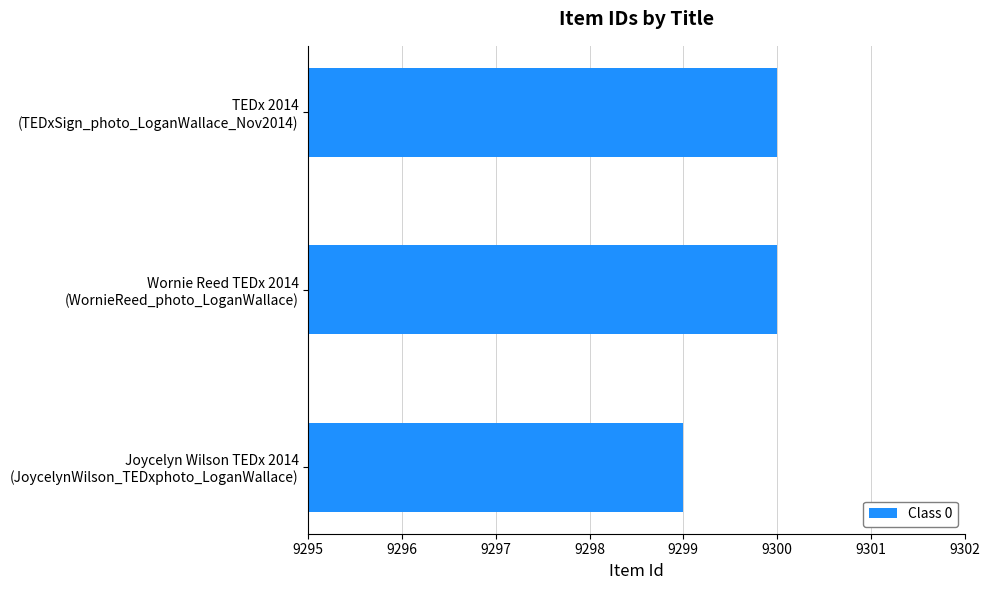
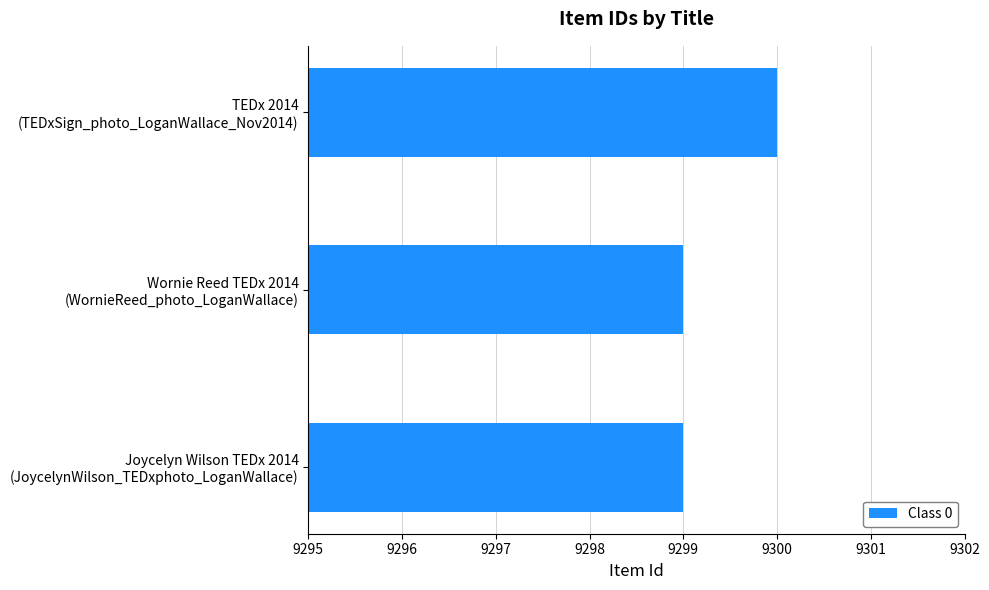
  {
    "TEDx 2014 (TEDxSign_photo_LoganWallace_Nov2014)": 9300,
-   "Wornie Reed TEDx 2014 (WornieReed_photo_LoganWallace)": 9300,
+   "Wornie Reed TEDx 2014 (WornieReed_photo_LoganWallace)": 9299,
    "Joycelyn Wilson TEDx 2014 (JoycelynWilson_TEDxphoto_LoganWallace)": 9299
  }
